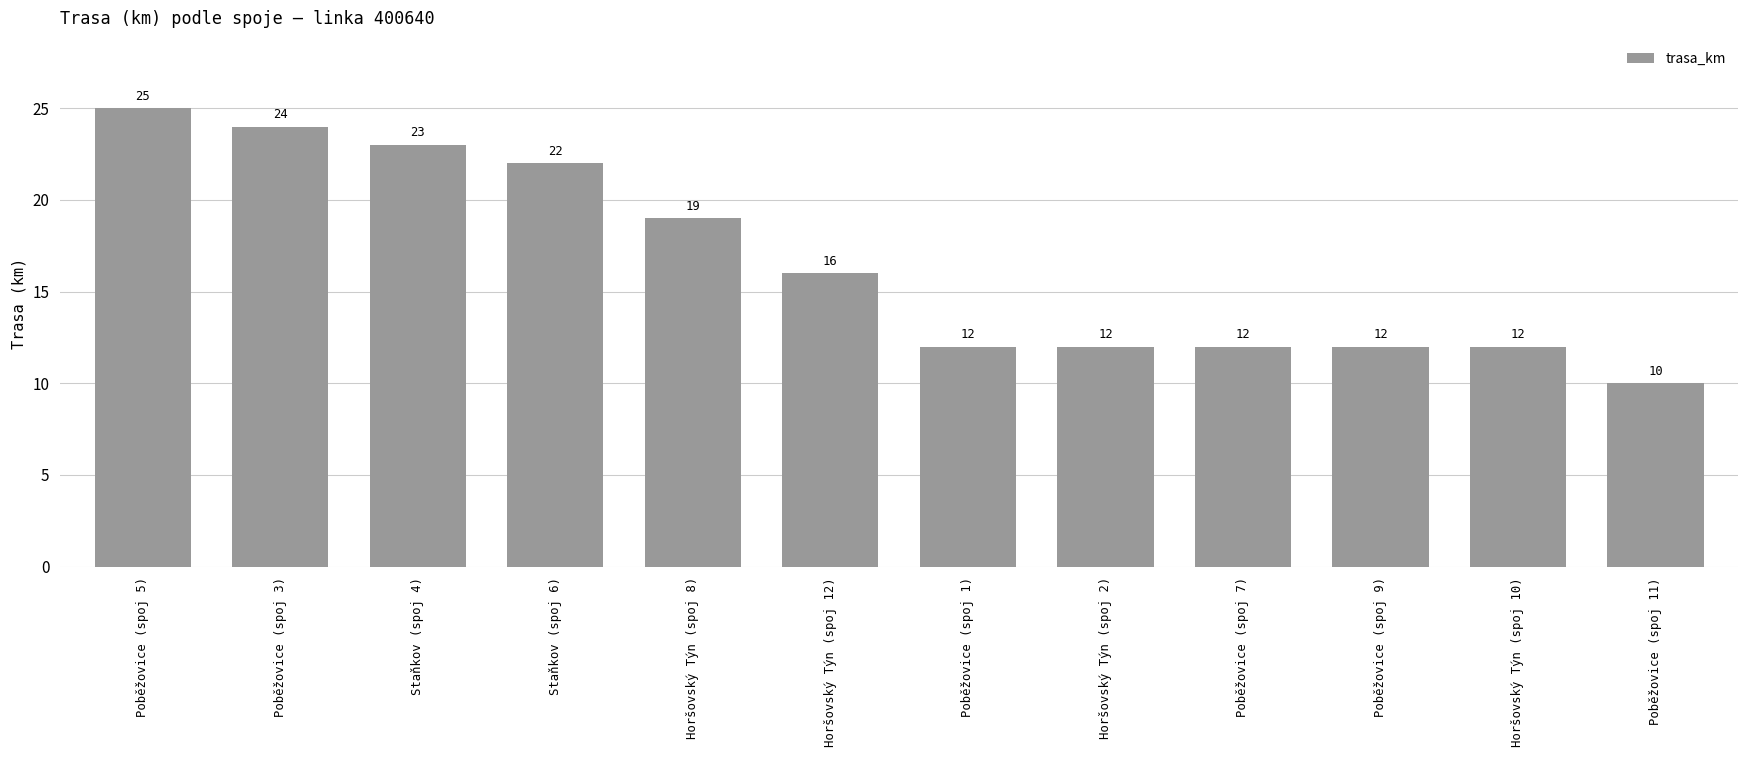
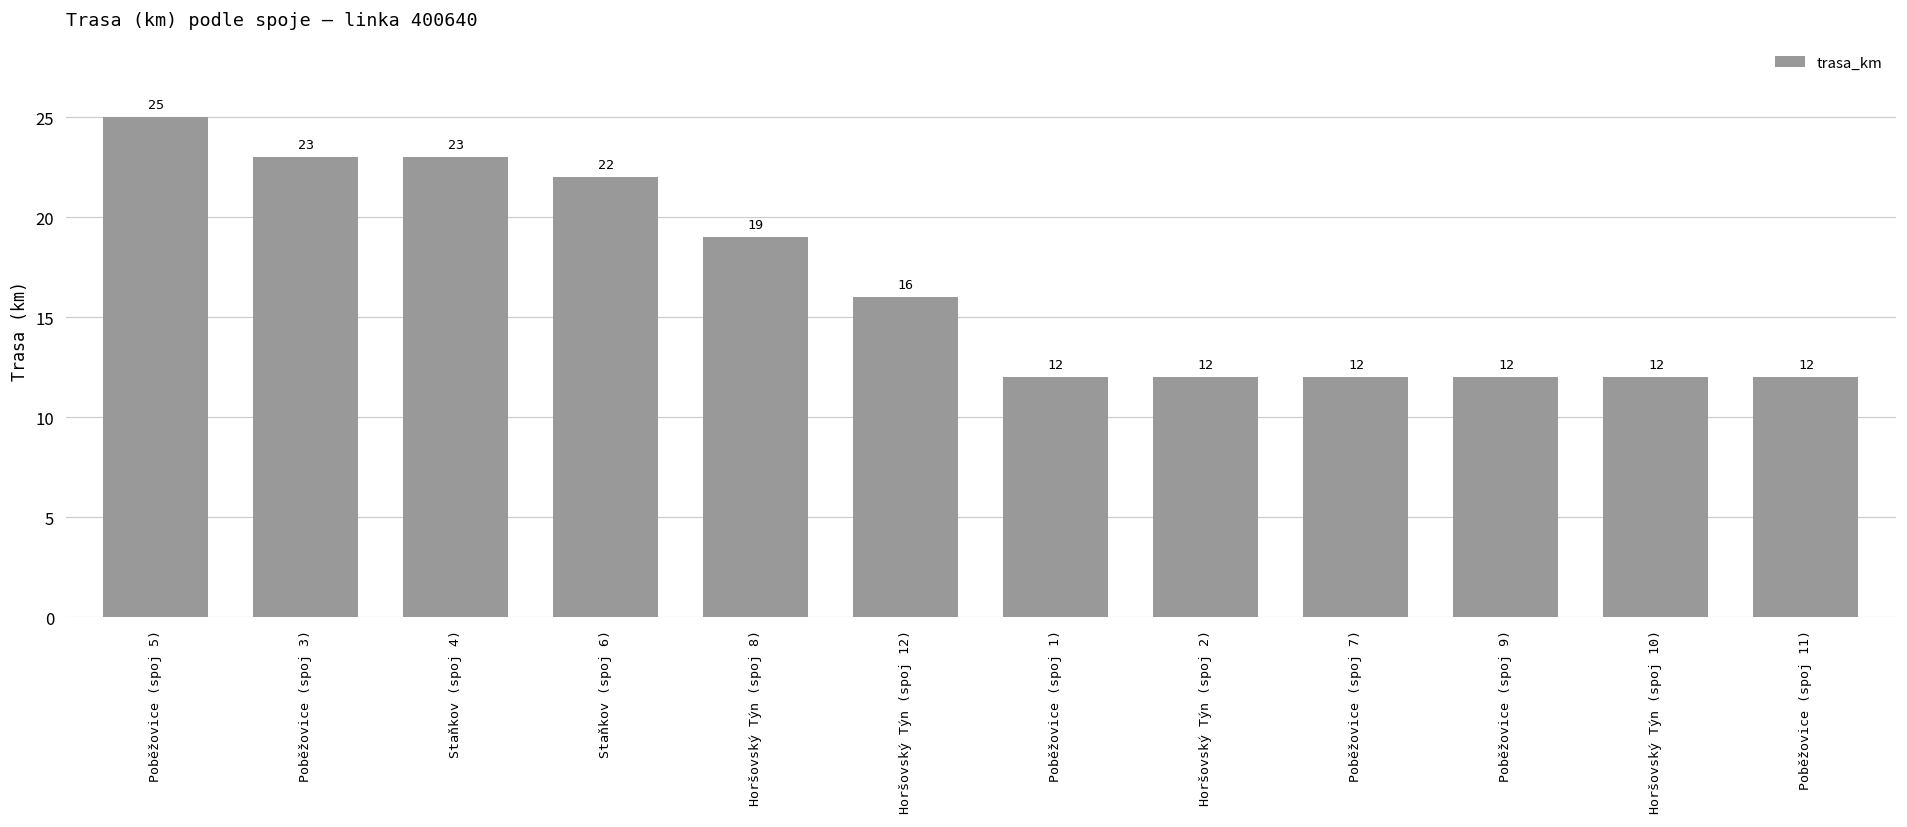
  {
    "Poběžovice (spoj 5)": 25,
-   "Poběžovice (spoj 3)": 24,
+   "Poběžovice (spoj 3)": 23,
    "Staňkov (spoj 4)": 23,
    "Staňkov (spoj 6)": 22,
    "Horšovský Týn (spoj 8)": 19,
    "Horšovský Týn (spoj 12)": 16,
    "Poběžovice (spoj 1)": 12,
    "Horšovský Týn (spoj 2)": 12,
    "Poběžovice (spoj 7)": 12,
    "Poběžovice (spoj 9)": 12,
    "Horšovský Týn (spoj 10)": 12,
-   "Poběžovice (spoj 11)": 10
+   "Poběžovice (spoj 11)": 12
  }
